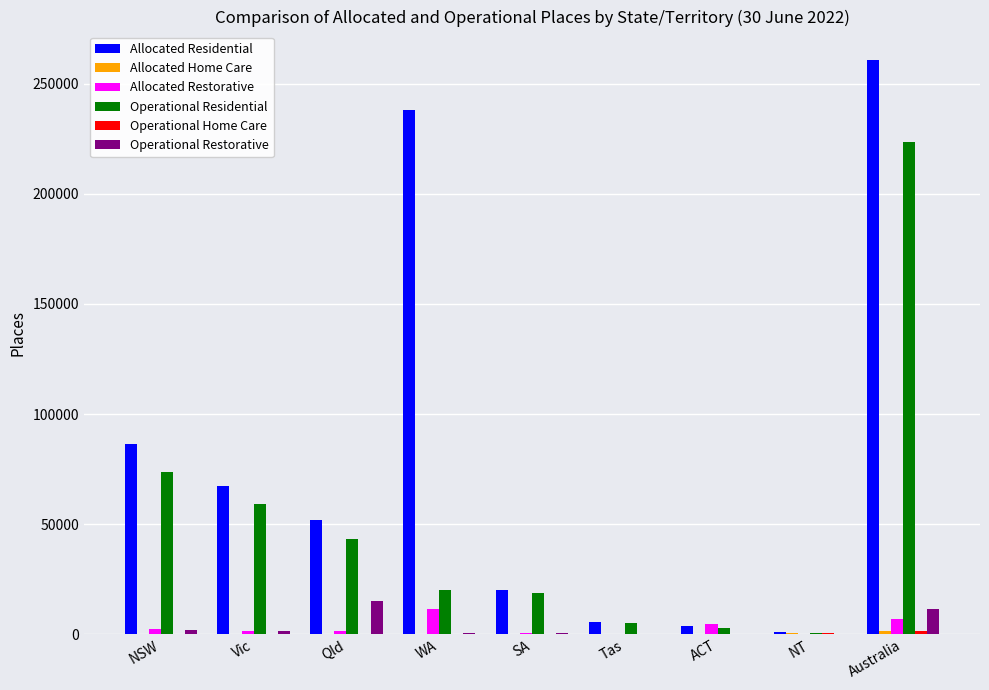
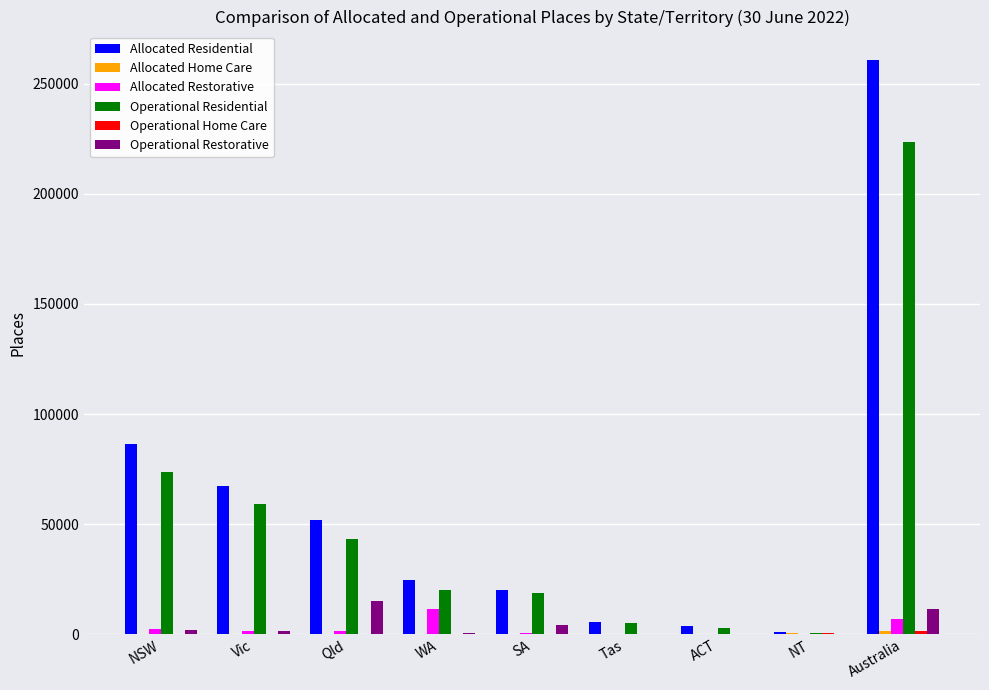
  {
    "Allocated Residential": {
      "NSW": 86000,
      "Vic": 67000,
      "Qld": 52000,
-     "WA": 238000,
+     "WA": 25000,
      "SA": 20000,
      "Tas": 6000,
      "ACT": 4000,
      "Australia": 261000
    },
    "Allocated Home Care": {
      "ACT": 0,
      "Australia": 1000
    },
    "Allocated Restorative": {
      "NSW": 2000,
      "Vic": 2000,
      "Qld": 1000,
      "WA": 11000,
-     "ACT": 5000,
+     "ACT": 0,
      "Australia": 7000
    },
    "Operational Residential": {
      "NSW": 74000,
      "Vic": 59000,
      "Qld": 43000,
      "WA": 20000,
      "SA": 19000,
      "Tas": 5000,
      "ACT": 3000,
      "Australia": 224000
    },
    "Operational Home Care": {
      "ACT": 0,
      "Australia": 1000
    },
    "Operational Restorative": {
      "NSW": 2000,
      "Vic": 2000,
      "Qld": 15000,
-     "SA": 1000,
+     "SA": 4000,
      "Australia": 11000
    }
  }
